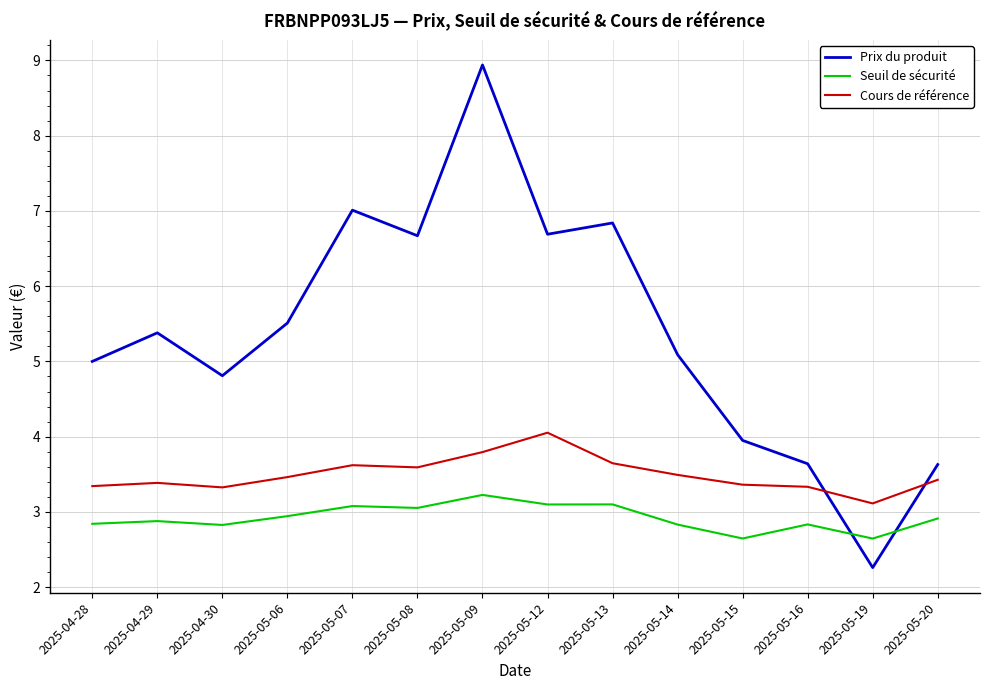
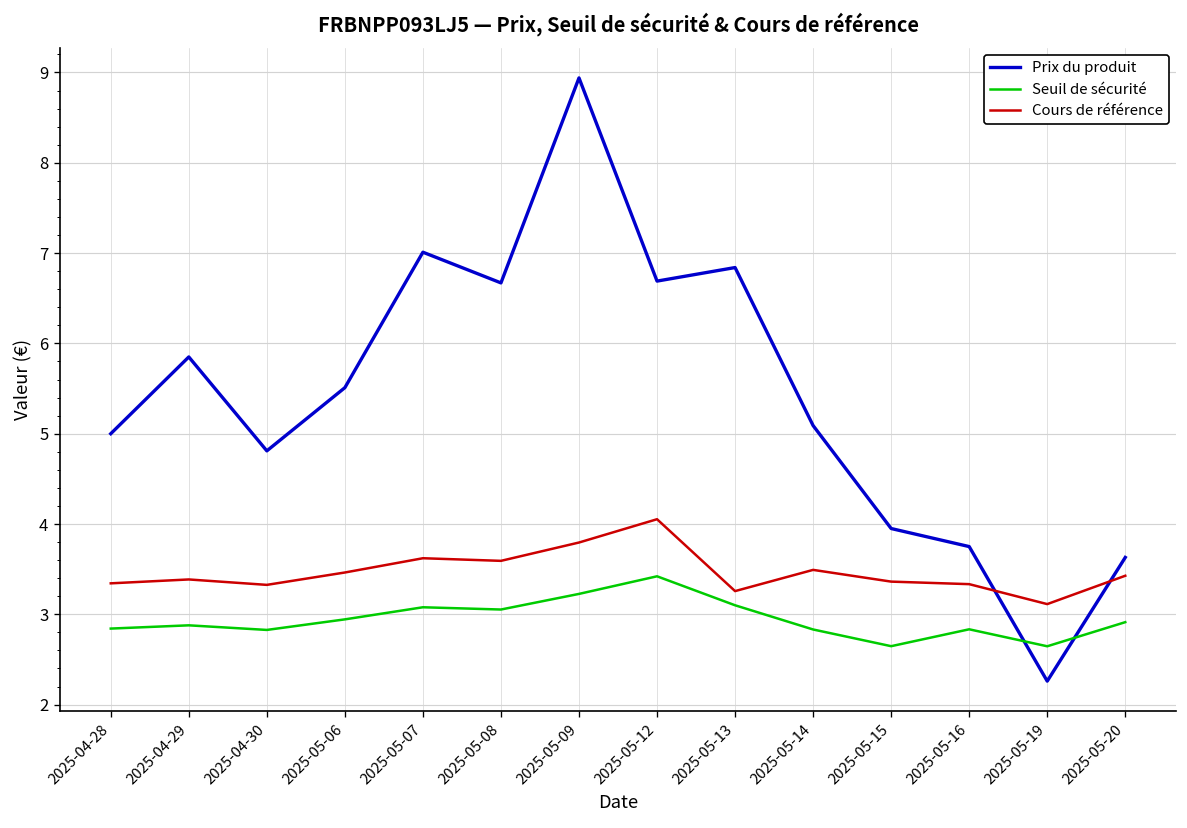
  {
    "Prix du produit": {
      "2025-04-28": 5.0,
-     "2025-04-29": 5.4,
+     "2025-04-29": 5.9,
      "2025-04-30": 4.8,
      "2025-05-06": 5.5,
      "2025-05-07": 7.0,
      "2025-05-08": 6.7,
      "2025-05-09": 8.9,
      "2025-05-12": 6.7,
      "2025-05-13": 6.8,
      "2025-05-14": 5.1,
      "2025-05-15": 4.0,
-     "2025-05-16": 3.6,
+     "2025-05-16": 3.8,
      "2025-05-19": 2.3,
      "2025-05-20": 3.6
    },
    "Seuil de sécurité": {
      "2025-04-28": 2.8,
      "2025-04-29": 2.9,
      "2025-04-30": 2.8,
      "2025-05-06": 2.9,
      "2025-05-07": 3.1,
      "2025-05-08": 3.1,
      "2025-05-09": 3.2,
-     "2025-05-12": 3.1,
+     "2025-05-12": 3.4,
      "2025-05-13": 3.1,
      "2025-05-14": 2.8,
      "2025-05-15": 2.6,
      "2025-05-16": 2.8,
      "2025-05-19": 2.6,
      "2025-05-20": 2.9
    },
    "Cours de référence": {
      "2025-04-28": 3.3,
      "2025-04-29": 3.4,
      "2025-04-30": 3.3,
      "2025-05-06": 3.5,
      "2025-05-07": 3.6,
      "2025-05-08": 3.6,
      "2025-05-09": 3.8,
      "2025-05-12": 4.1,
-     "2025-05-13": 3.6,
+     "2025-05-13": 3.3,
      "2025-05-14": 3.5,
      "2025-05-15": 3.4,
      "2025-05-16": 3.3,
      "2025-05-19": 3.1,
      "2025-05-20": 3.4
    }
  }
